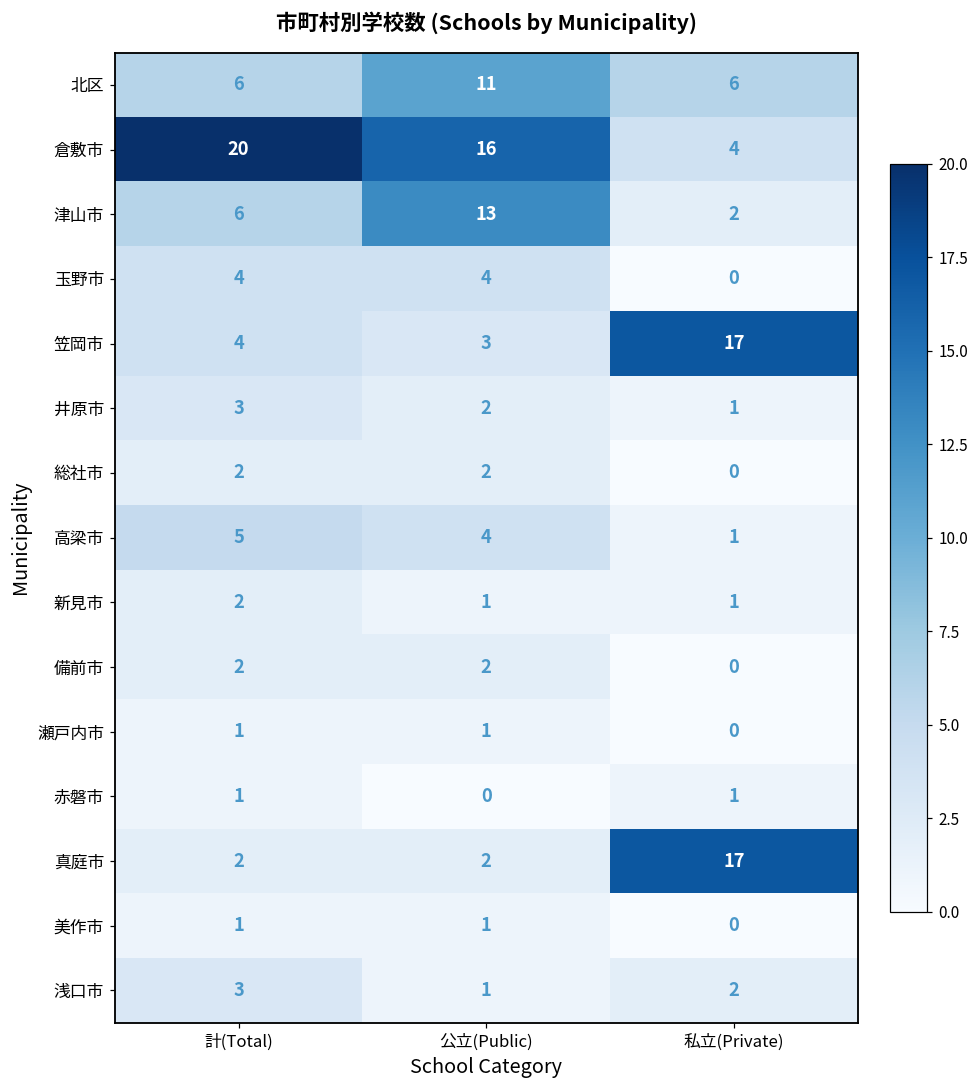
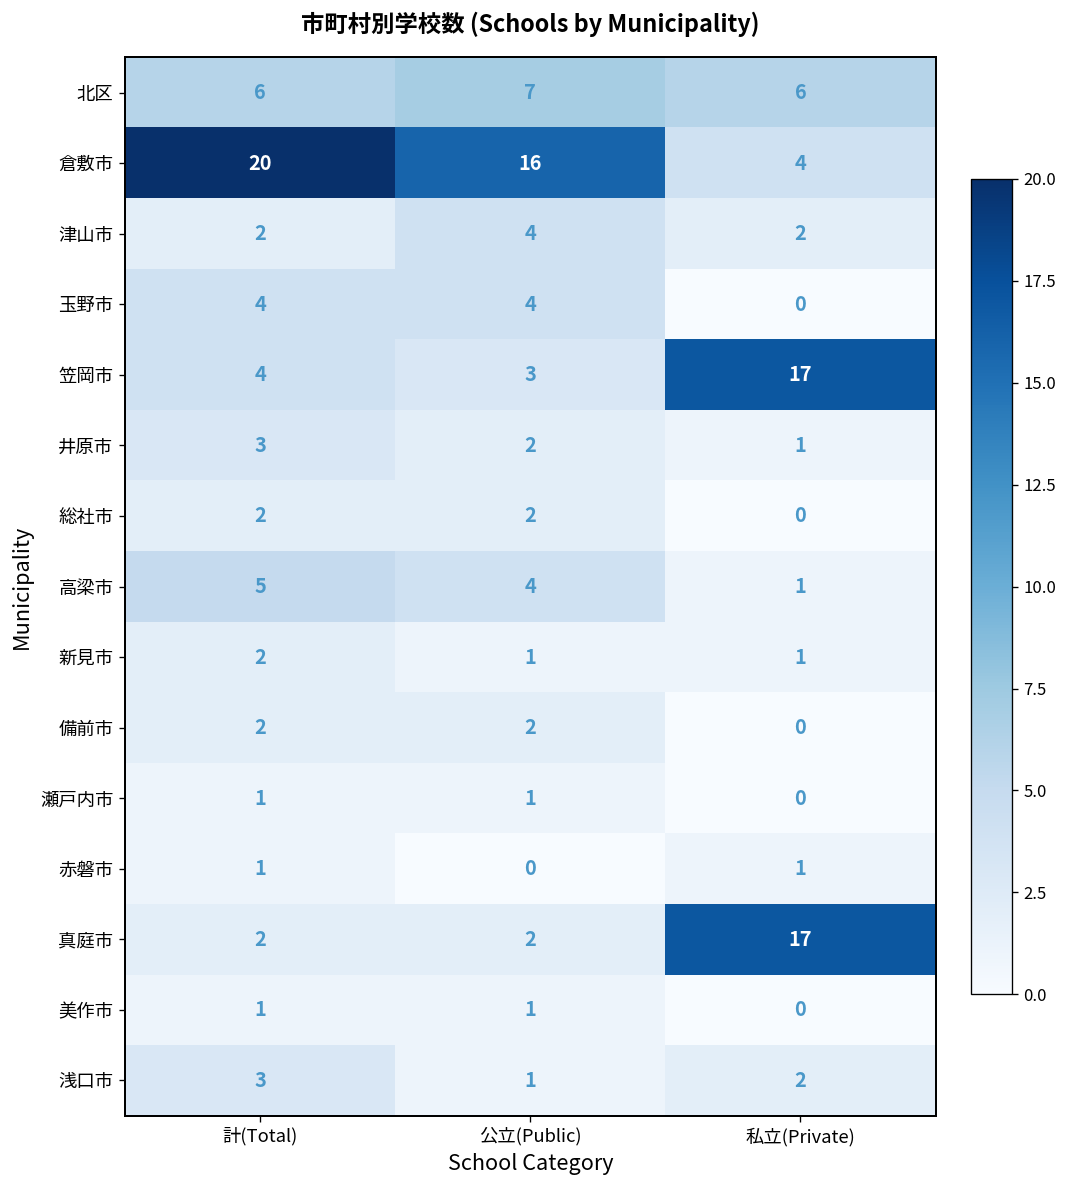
  {
    "北区": {
      "計(Total)": 6,
-     "公立(Public)": 11,
+     "公立(Public)": 7,
      "私立(Private)": 6
    },
    "倉敷市": {
      "計(Total)": 20,
      "公立(Public)": 16,
      "私立(Private)": 4
    },
    "津山市": {
-     "計(Total)": 6,
-     "公立(Public)": 13,
+     "計(Total)": 2,
+     "公立(Public)": 4,
      "私立(Private)": 2
    },
    "玉野市": {
      "計(Total)": 4,
      "公立(Public)": 4,
      "私立(Private)": 0
    },
    "笠岡市": {
      "計(Total)": 4,
      "公立(Public)": 3,
      "私立(Private)": 17
    },
    "井原市": {
      "計(Total)": 3,
      "公立(Public)": 2,
      "私立(Private)": 1
    },
    "総社市": {
      "計(Total)": 2,
      "公立(Public)": 2,
      "私立(Private)": 0
    },
    "高梁市": {
      "計(Total)": 5,
      "公立(Public)": 4,
      "私立(Private)": 1
    },
    "新見市": {
      "計(Total)": 2,
      "公立(Public)": 1,
      "私立(Private)": 1
    },
    "備前市": {
      "計(Total)": 2,
      "公立(Public)": 2,
      "私立(Private)": 0
    },
    "瀬戸内市": {
      "計(Total)": 1,
      "公立(Public)": 1,
      "私立(Private)": 0
    },
    "赤磐市": {
      "計(Total)": 1,
      "公立(Public)": 0,
      "私立(Private)": 1
    },
    "真庭市": {
      "計(Total)": 2,
      "公立(Public)": 2,
      "私立(Private)": 17
    },
    "美作市": {
      "計(Total)": 1,
      "公立(Public)": 1,
      "私立(Private)": 0
    },
    "浅口市": {
      "計(Total)": 3,
      "公立(Public)": 1,
      "私立(Private)": 2
    }
  }
